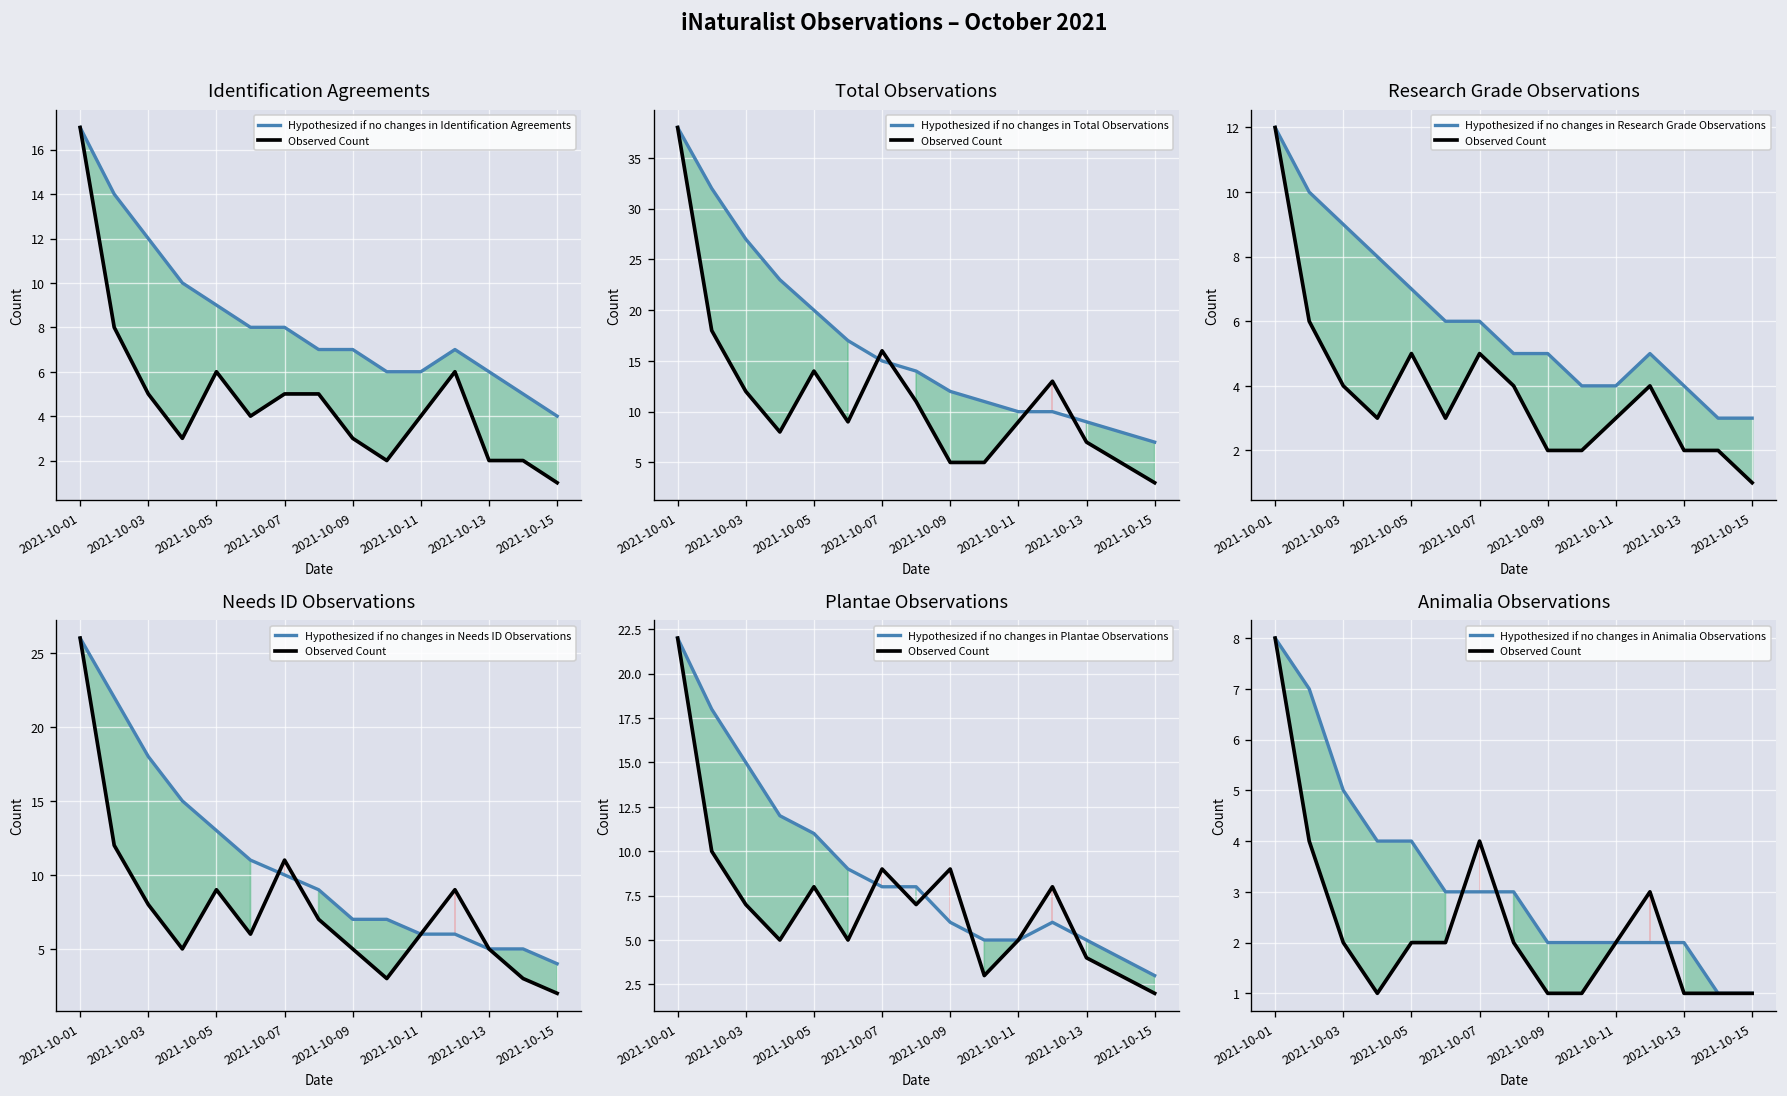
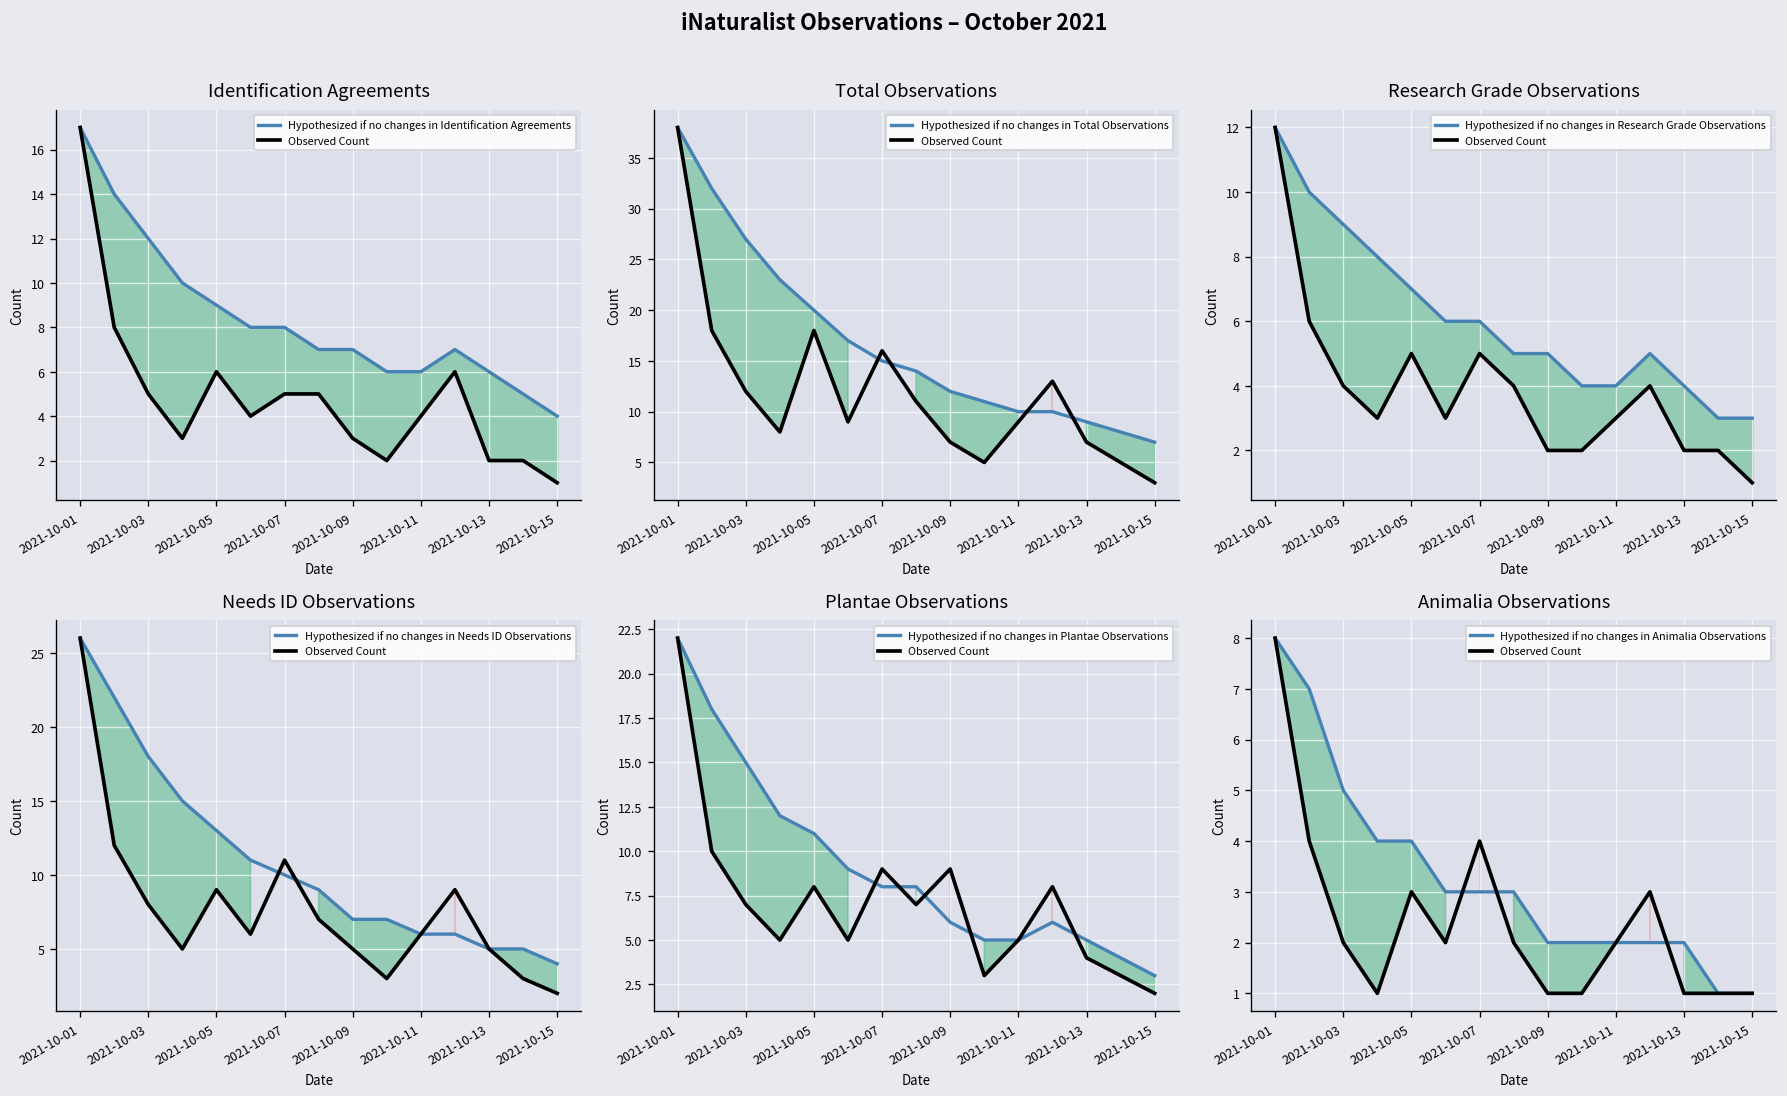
  {
    "Identification Agreements": {
      "Hypothesized if no changes in Identification Agreements": {
        "2021-10-03": 12.0,
        "2021-10-05": 9.0,
        "2021-10-07": 8.0,
        "2021-10-09": 7.0,
        "2021-10-11": 6.0,
        "2021-10-13": 6.0,
        "2021-10-15": 4.0
      },
      "Observed Count": {
        "2021-10-03": 5.0,
        "2021-10-05": 6.0,
        "2021-10-07": 5.0,
        "2021-10-09": 3.0,
        "2021-10-11": 4.0,
        "2021-10-13": 2.0,
        "2021-10-15": 1.0
      }
    },
    "Total Observations": {
      "Hypothesized if no changes in Total Observations": {
        "2021-10-03": 27,
        "2021-10-05": 20,
        "2021-10-07": 15,
        "2021-10-09": 12,
        "2021-10-11": 10,
        "2021-10-13": 9,
        "2021-10-15": 7
      },
      "Observed Count": {
        "2021-10-03": 12,
-       "2021-10-05": 14,
+       "2021-10-05": 18,
        "2021-10-07": 16,
-       "2021-10-09": 5,
+       "2021-10-09": 7,
        "2021-10-11": 9,
        "2021-10-13": 7,
        "2021-10-15": 3
      }
    },
    "Research Grade Observations": {
      "Hypothesized if no changes in Research Grade Observations": {
        "2021-10-03": 9.0,
        "2021-10-05": 7.0,
        "2021-10-07": 6.0,
        "2021-10-09": 5.0,
        "2021-10-11": 4.0,
        "2021-10-13": 4.0,
        "2021-10-15": 3.0
      },
      "Observed Count": {
        "2021-10-03": 4.0,
        "2021-10-05": 5.0,
        "2021-10-07": 5.0,
        "2021-10-09": 2.0,
        "2021-10-11": 3.0,
        "2021-10-13": 2.0,
        "2021-10-15": 1.0
      }
    },
    "Needs ID Observations": {
      "Hypothesized if no changes in Needs ID Observations": {
        "2021-10-03": 18.0,
        "2021-10-05": 13.0,
        "2021-10-07": 10.0,
        "2021-10-09": 7.0,
        "2021-10-15": 4.0
      },
      "Observed Count": {
        "2021-10-03": 8.0,
        "2021-10-05": 9.0,
        "2021-10-07": 11.0,
        "2021-10-09": 5.0,
        "2021-10-15": 2.0
      }
    },
    "Plantae Observations": {
      "Hypothesized if no changes in Plantae Observations": {
        "2021-10-03": 15.0,
        "2021-10-05": 11.0,
        "2021-10-07": 8.0,
        "2021-10-09": 6.0,
        "2021-10-13": 5.0,
        "2021-10-15": 3.0
      },
      "Observed Count": {
        "2021-10-03": 7.0,
        "2021-10-05": 8.0,
        "2021-10-07": 9.0,
        "2021-10-09": 9.0,
        "2021-10-13": 4.0,
        "2021-10-15": 2.0
      }
    },
    "Animalia Observations": {
      "Hypothesized if no changes in Animalia Observations": {
        "2021-10-03": 5,
        "2021-10-05": 4,
        "2021-10-07": 3,
        "2021-10-09": 2,
        "2021-10-13": 2
      },
      "Observed Count": {
        "2021-10-03": 2,
-       "2021-10-05": 2,
+       "2021-10-05": 3,
        "2021-10-07": 4,
        "2021-10-09": 1,
        "2021-10-13": 1
      }
    }
  }
